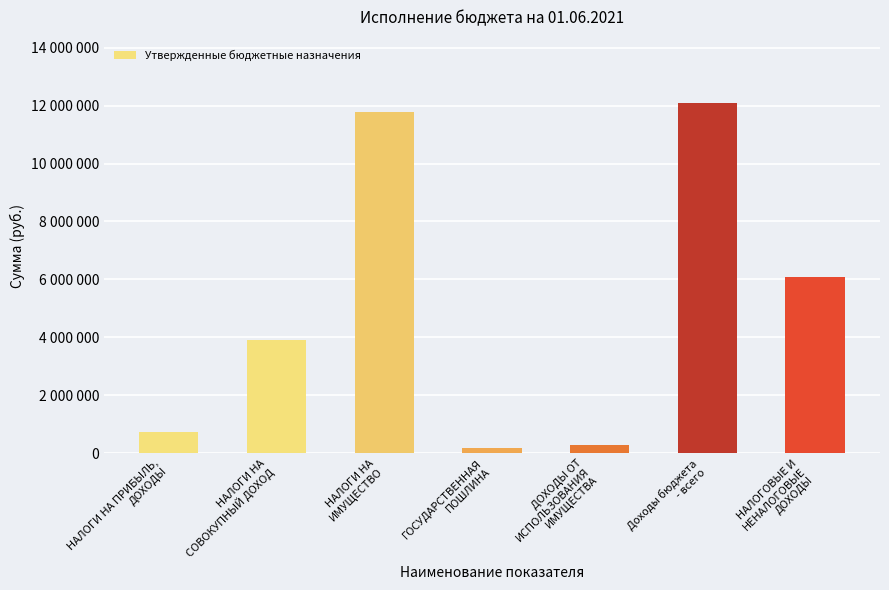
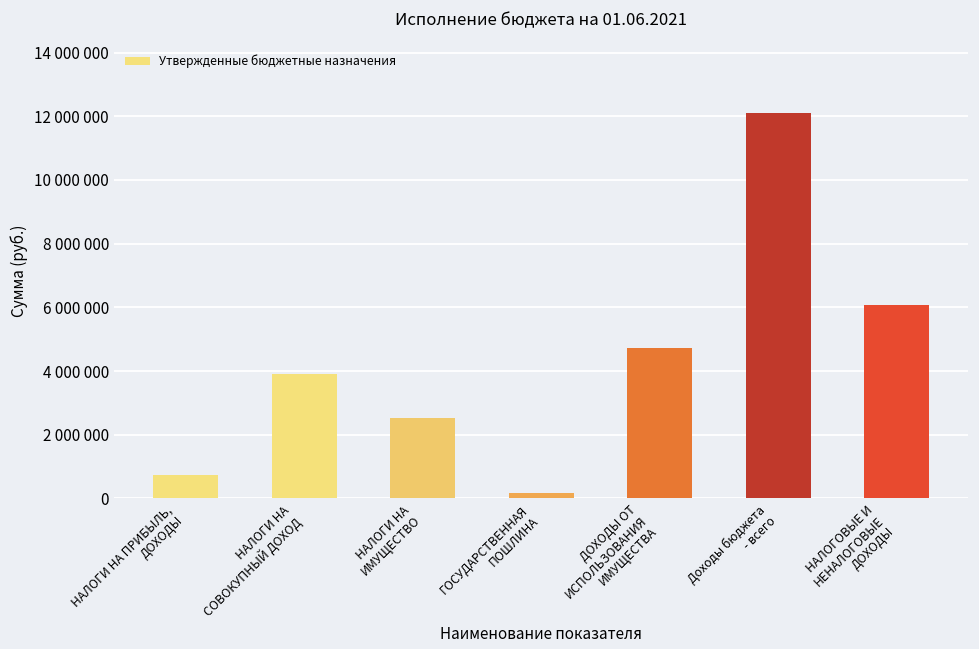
  {
    "НАЛОГИ НА ПРИБЫЛЬ, ДОХОДЫ": 700000,
    "НАЛОГИ НА СОВОКУПНЫЙ ДОХОД": 3900000,
-   "НАЛОГИ НА ИМУЩЕСТВО": 11800000,
+   "НАЛОГИ НА ИМУЩЕСТВО": 2500000,
    "ГОСУДАРСТВЕННАЯ ПОШЛИНА": 200000,
-   "ДОХОДЫ ОТ ИСПОЛЬЗОВАНИЯ ИМУЩЕСТВА": 300000,
+   "ДОХОДЫ ОТ ИСПОЛЬЗОВАНИЯ ИМУЩЕСТВА": 4700000,
    "Доходы бюджета - всего": 12100000,
    "НАЛОГОВЫЕ И НЕНАЛОГОВЫЕ ДОХОДЫ": 6100000
  }
